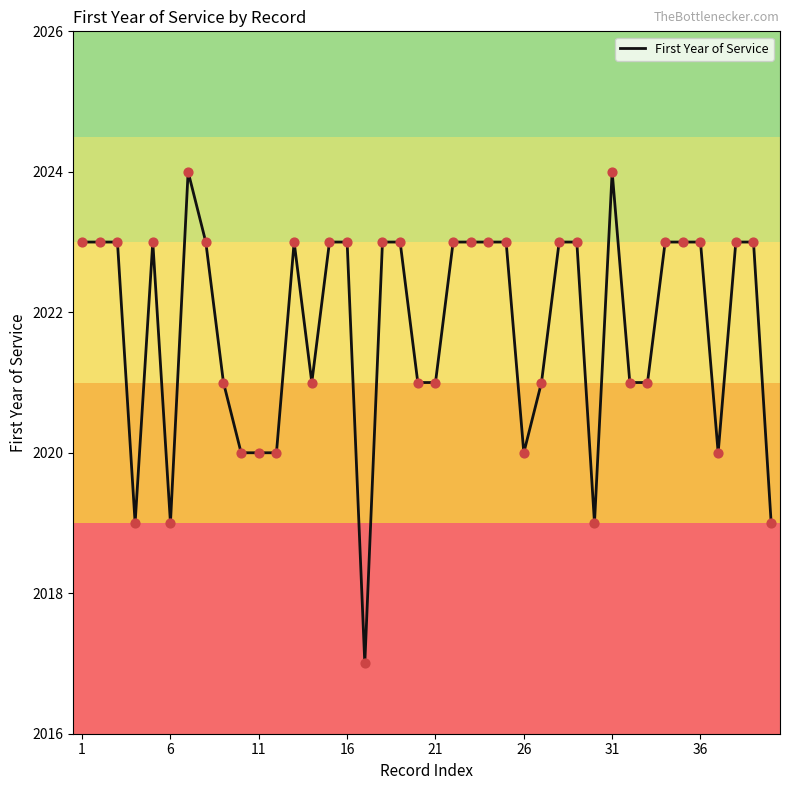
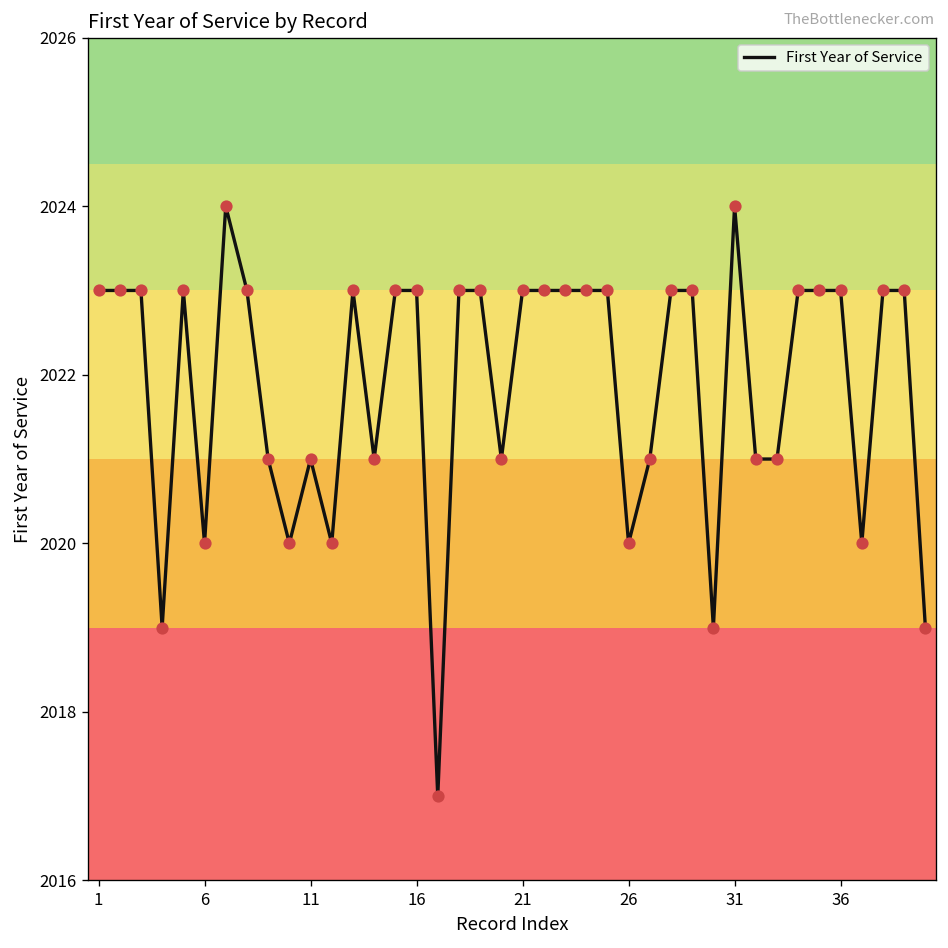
  {
    "1": 2023,
-   "6": 2019,
-   "11": 2020,
+   "6": 2020,
+   "11": 2021,
    "16": 2023,
-   "21": 2021,
+   "21": 2023,
    "26": 2020,
    "31": 2024,
    "36": 2023
  }
